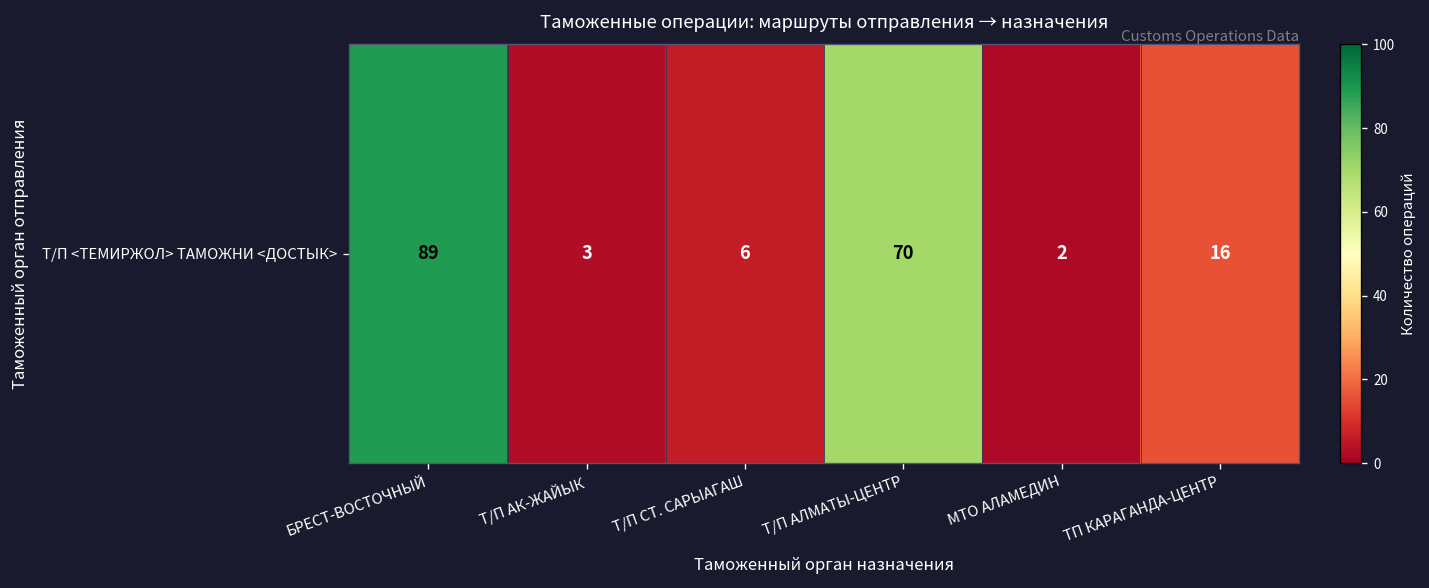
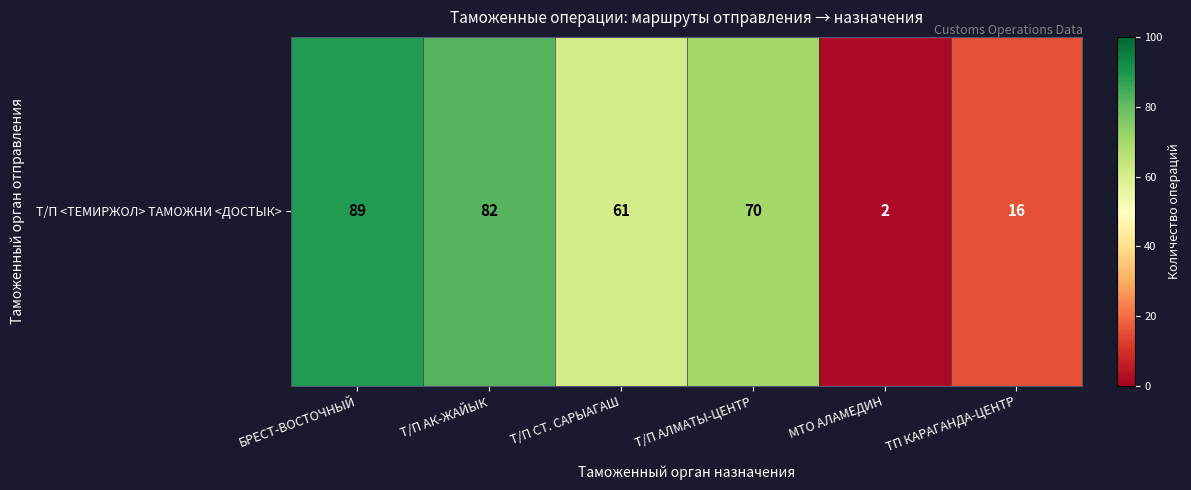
  {
    "Т/П <ТЕМИРЖОЛ> ТАМОЖНИ <ДОСТЫК>": {
      "БРЕСТ-ВОСТОЧНЫЙ": 89,
-     "Т/П АК-ЖАЙЫК": 3,
-     "Т/П СТ. САРЫАГАШ": 6,
+     "Т/П АК-ЖАЙЫК": 82,
+     "Т/П СТ. САРЫАГАШ": 61,
      "Т/П АЛМАТЫ-ЦЕНТР": 70,
      "МТО АЛАМЕДИН": 2,
      "ТП КАРАГАНДА-ЦЕНТР": 16
    }
  }
